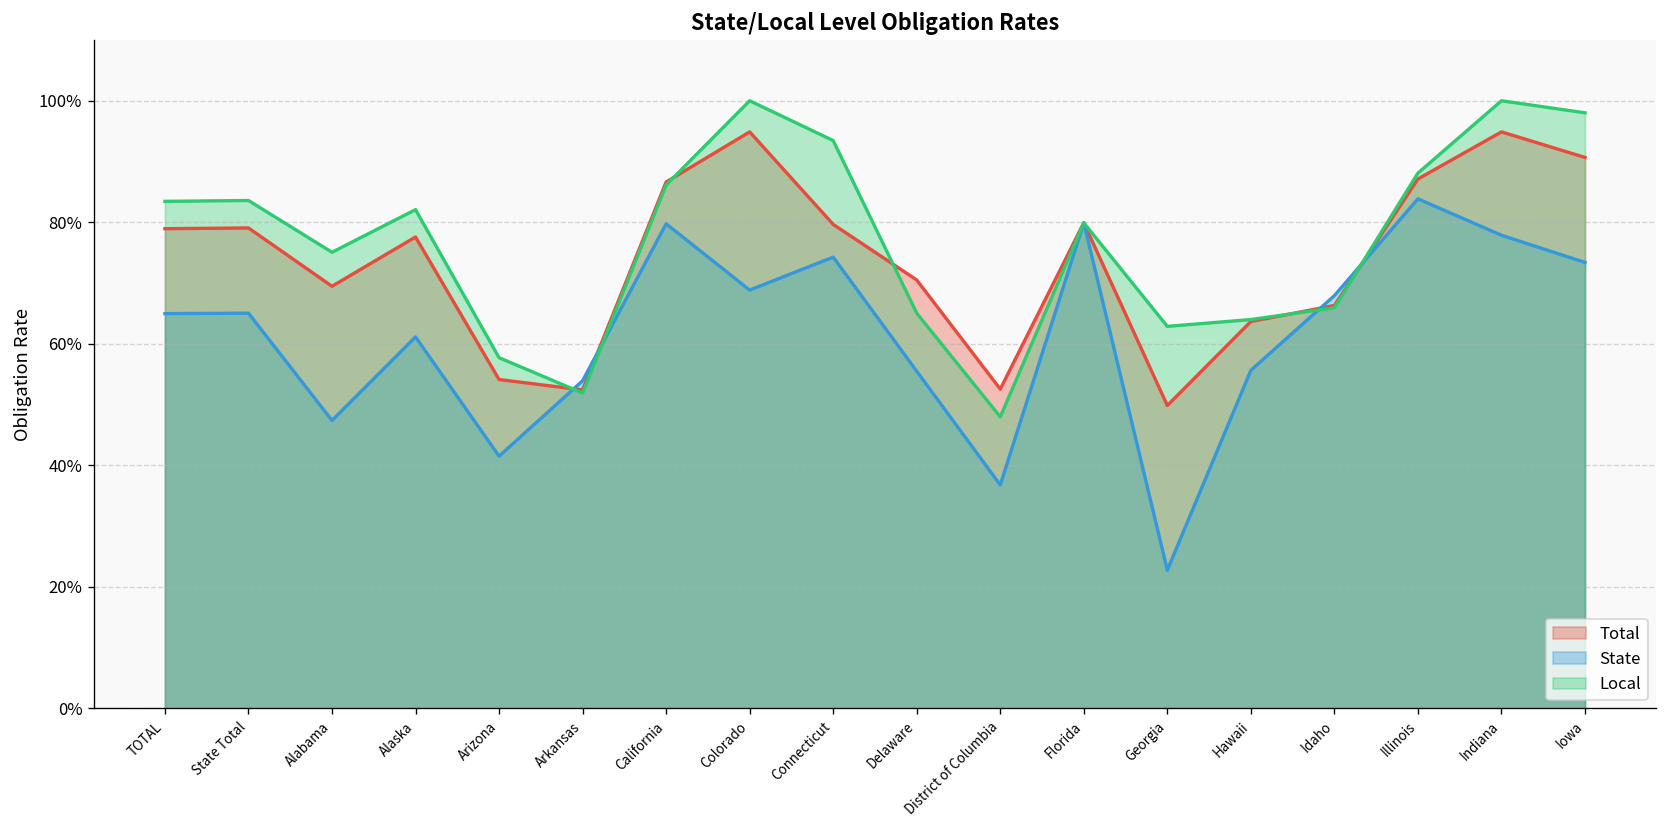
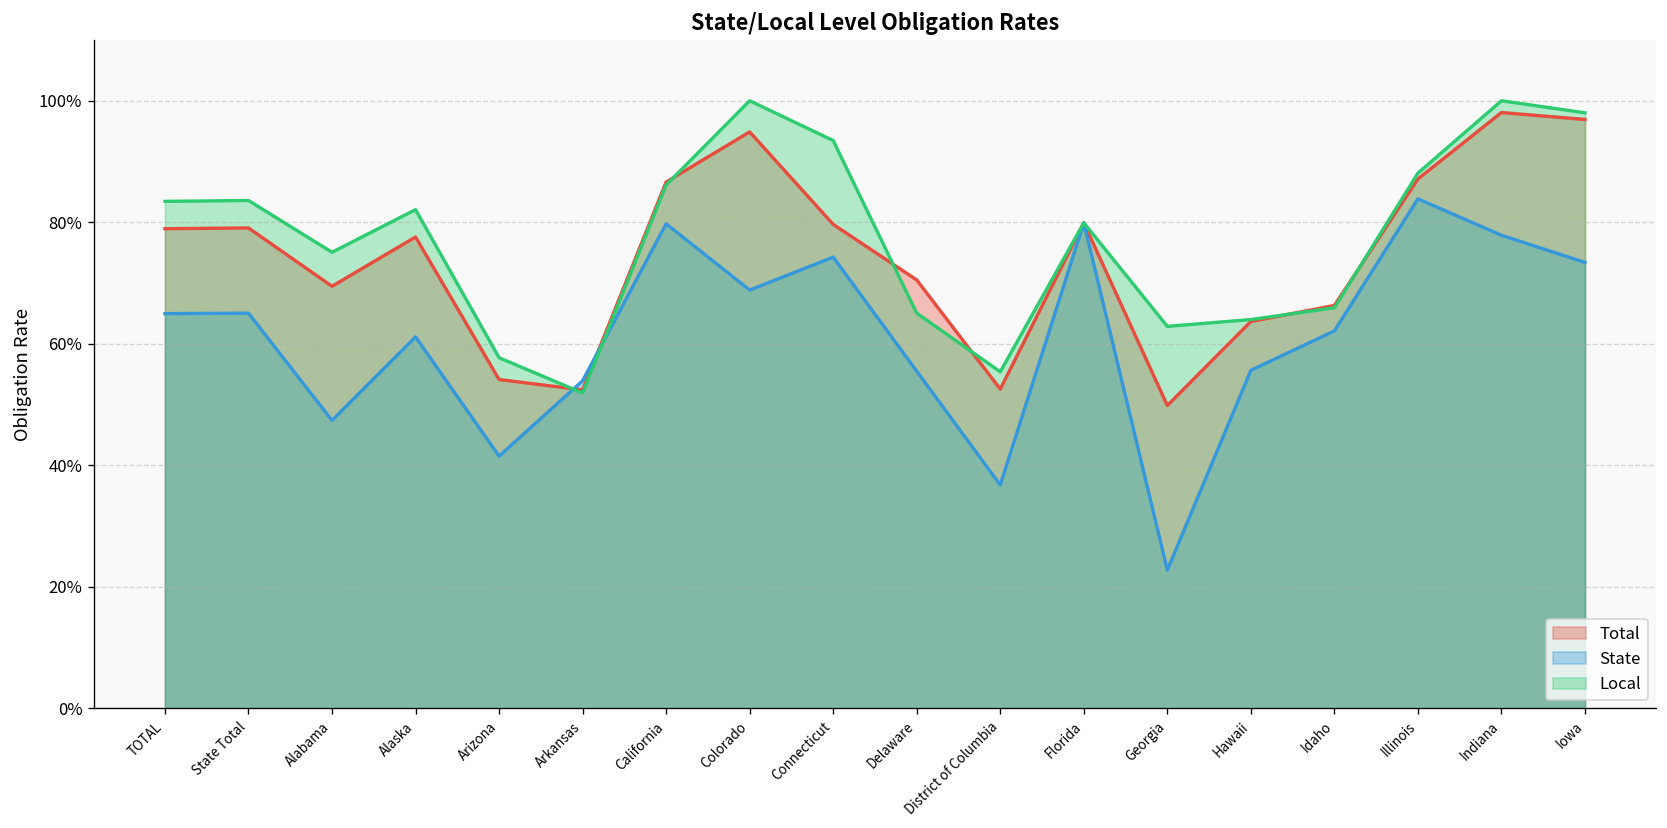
  {
    "Total": {
      "TOTAL": "79%",
      "State Total": "79%",
      "Alabama": "69%",
      "Alaska": "78%",
      "Arizona": "54%",
      "Arkansas": "52%",
      "Colorado": "95%",
      "Connecticut": "80%",
      "Delaware": "71%",
      "District of Columbia": "53%",
      "Georgia": "50%",
      "Illinois": "87%",
-     "Indiana": "95%",
-     "Iowa": "91%"
+     "Indiana": "98%",
+     "Iowa": "97%"
    },
    "State": {
      "TOTAL": "65%",
      "State Total": "65%",
      "Alabama": "47%",
      "Alaska": "61%",
      "Arizona": "42%",
      "Arkansas": "54%",
      "California": "80%",
      "Colorado": "69%",
      "Connecticut": "74%",
      "Delaware": "55%",
      "District of Columbia": "37%",
      "Georgia": "23%",
      "Hawaii": "56%",
-     "Idaho": "68%",
+     "Idaho": "62%",
      "Illinois": "84%",
      "Indiana": "78%",
      "Iowa": "73%"
    },
    "Local": {
      "TOTAL": "83%",
      "State Total": "84%",
      "Alabama": "75%",
      "Alaska": "82%",
      "Arizona": "58%",
      "Arkansas": "52%",
      "Colorado": "100%",
      "Connecticut": "93%",
      "Delaware": "65%",
-     "District of Columbia": "48%",
+     "District of Columbia": "55%",
      "Georgia": "63%",
      "Illinois": "88%",
      "Indiana": "100%",
      "Iowa": "98%"
    }
  }
